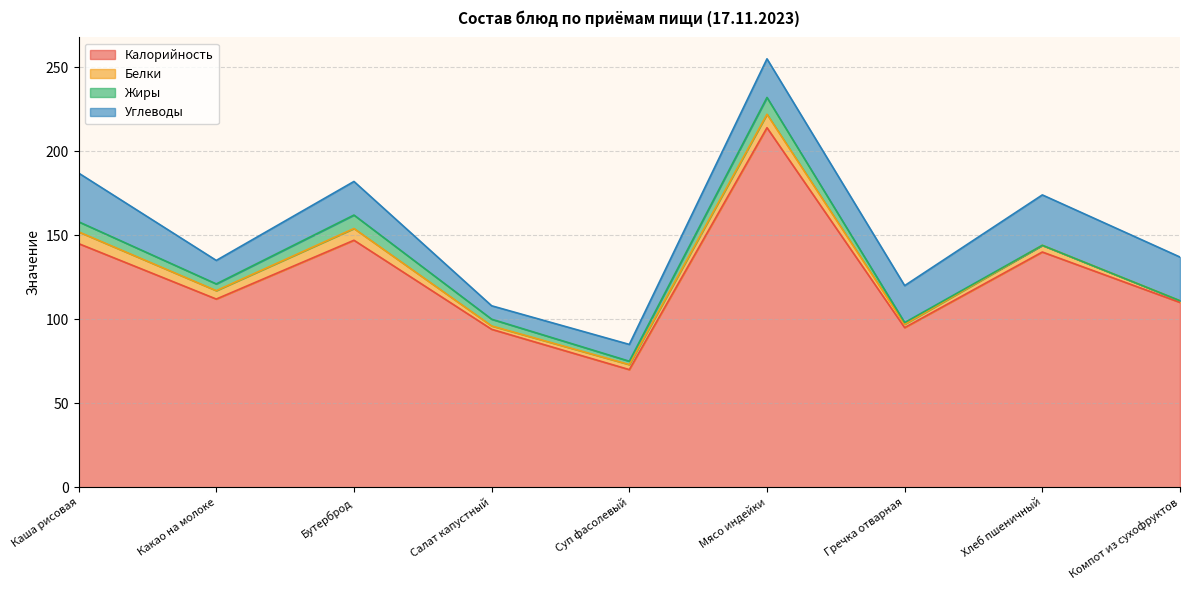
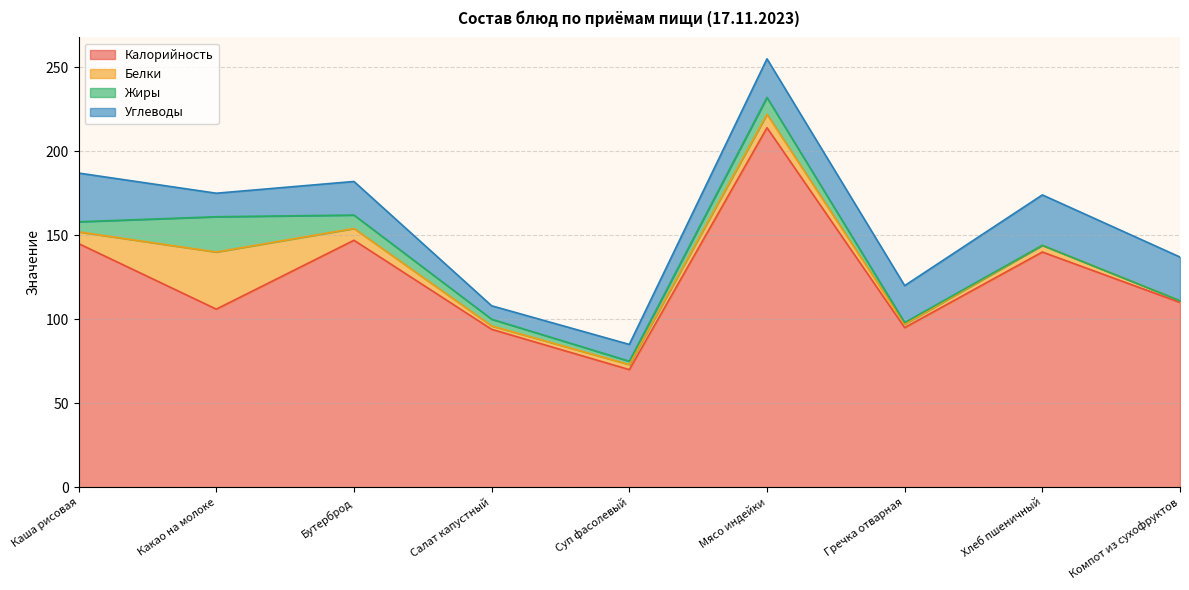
  {
    "Калорийность": {
      "Каша рисовая": 145,
-     "Какао на молоке": 112,
+     "Какао на молоке": 106,
      "Бутерброд": 147,
      "Салат капустный": 94,
      "Суп фасолевый": 70,
      "Мясо индейки": 214,
      "Гречка отварная": 95,
      "Хлеб пшеничный": 140
    },
    "Белки": {
      "Каша рисовая": 7,
-     "Какао на молоке": 5,
+     "Какао на молоке": 34,
      "Бутерброд": 7,
      "Салат капустный": 2,
      "Суп фасолевый": 3,
      "Мясо индейки": 8
    },
    "Жиры": {
      "Каша рисовая": 6,
-     "Какао на молоке": 4,
+     "Какао на молоке": 21,
      "Бутерброд": 8,
      "Салат капустный": 4,
      "Суп фасолевый": 2,
      "Мясо индейки": 10
    },
    "Углеводы": {
      "Каша рисовая": 29,
      "Какао на молоке": 14,
      "Бутерброд": 20,
      "Салат капустный": 8,
      "Суп фасолевый": 10,
      "Мясо индейки": 23,
      "Гречка отварная": 22,
      "Хлеб пшеничный": 30,
      "Компот из сухофруктов": 26
    }
  }
